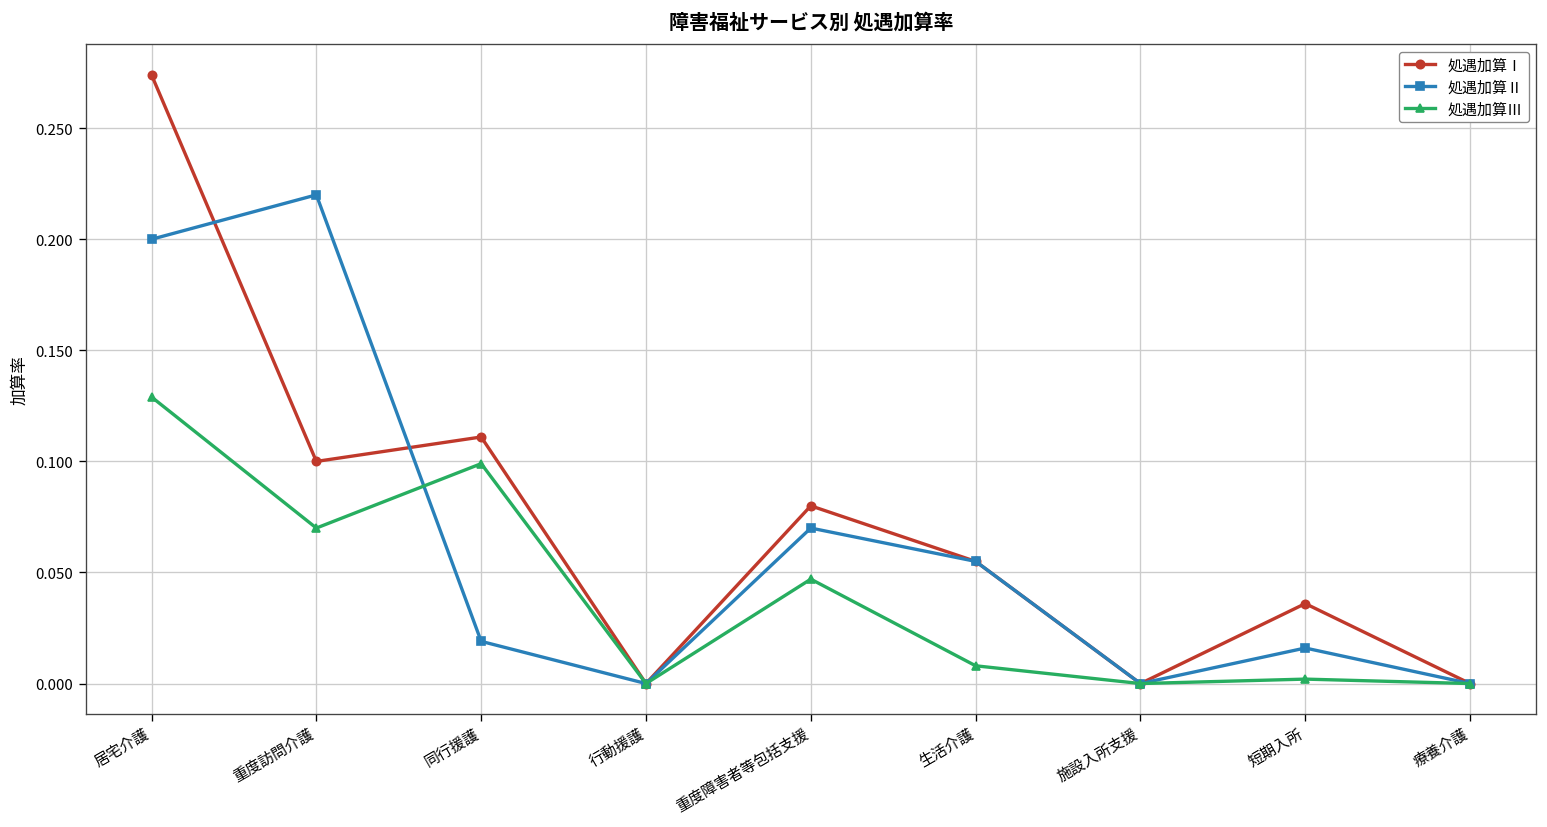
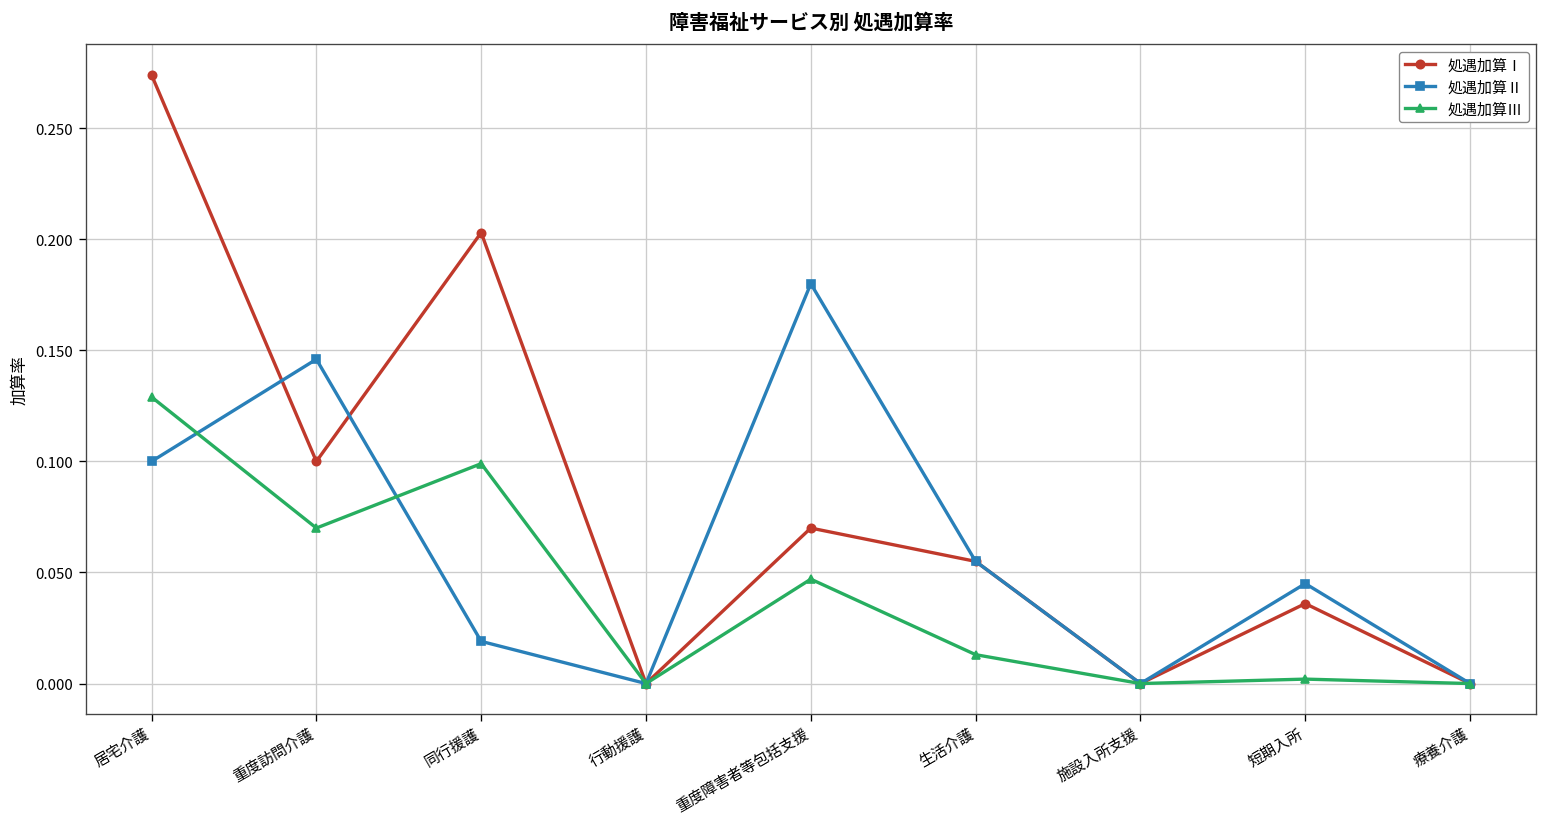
  {
    "処遇加算Ⅰ": {
      "居宅介護": 0.274,
      "重度訪問介護": 0.100,
-     "同行援護": 0.111,
-     "重度障害者等包括支援": 0.08,
+     "同行援護": 0.203,
+     "重度障害者等包括支援": 0.07,
      "短期入所": 0.036
    },
    "処遇加算Ⅱ": {
-     "居宅介護": 0.2,
-     "重度訪問介護": 0.220,
+     "居宅介護": 0.1,
+     "重度訪問介護": 0.146,
      "同行援護": 0.019,
-     "重度障害者等包括支援": 0.07,
-     "短期入所": 0.016
+     "重度障害者等包括支援": 0.18,
+     "短期入所": 0.045
    },
    "処遇加算Ⅲ": {
      "居宅介護": 0.129,
      "重度訪問介護": 0.070,
      "同行援護": 0.099,
      "重度障害者等包括支援": 0.047,
-     "生活介護": 0.008,
+     "生活介護": 0.013,
      "短期入所": 0.002
    }
  }
